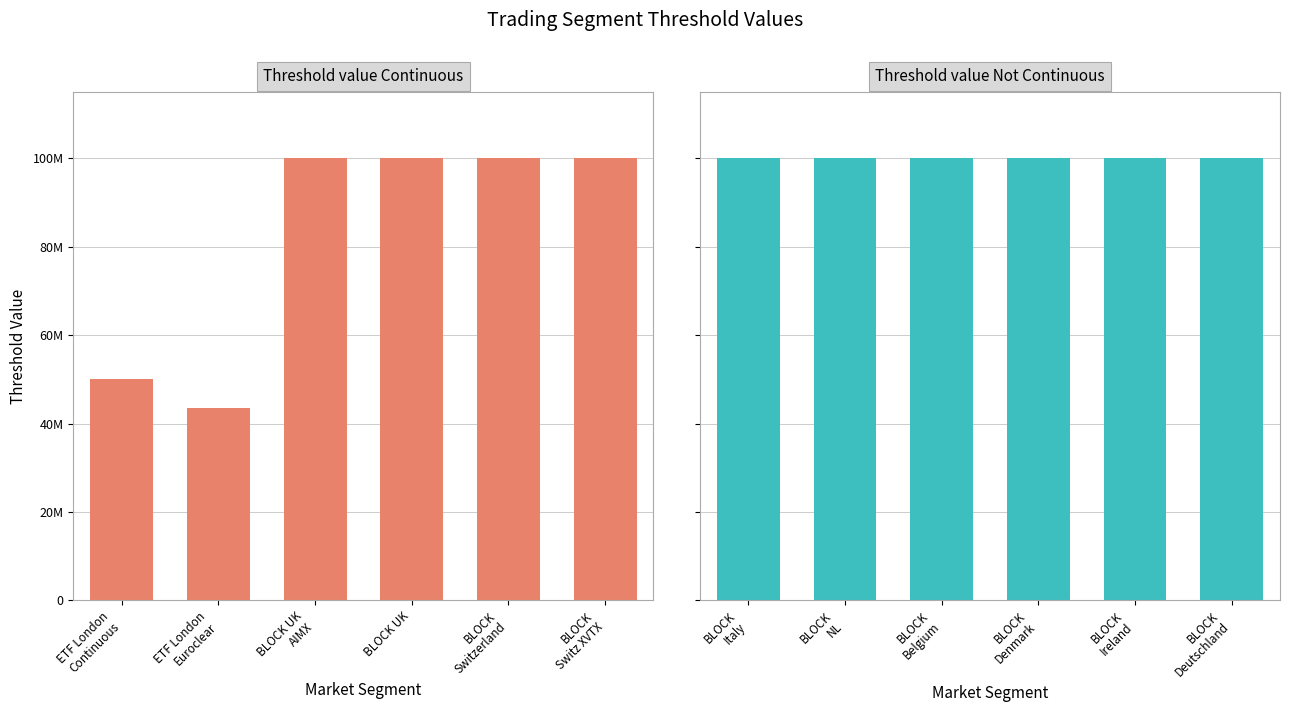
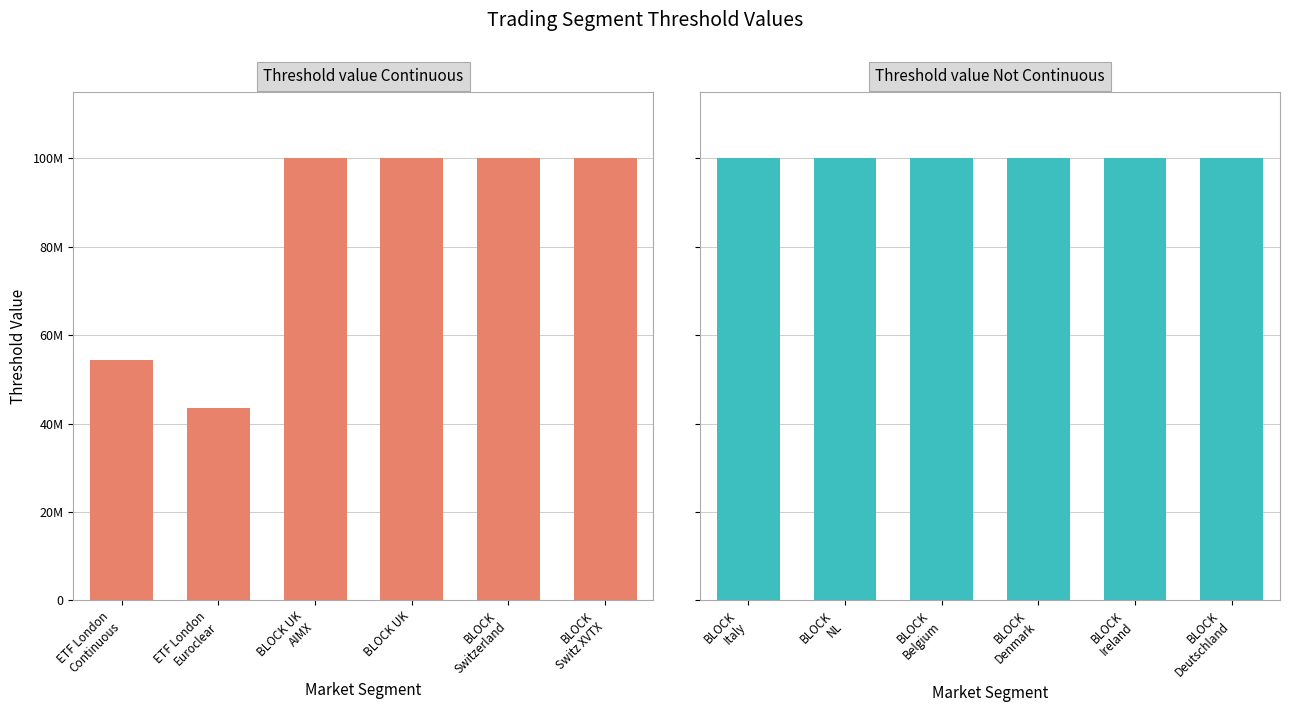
  {
    "Threshold value Continuous": {
-     "ETF London Continuous": 50000000,
+     "ETF London Continuous": 54000000,
      "ETF London Euroclear": 43000000,
      "BLOCK UK AIMX": 100000000,
      "BLOCK UK": 100000000,
      "BLOCK Switzerland": 100000000,
      "BLOCK Switz XVTX": 100000000
    }
  }
